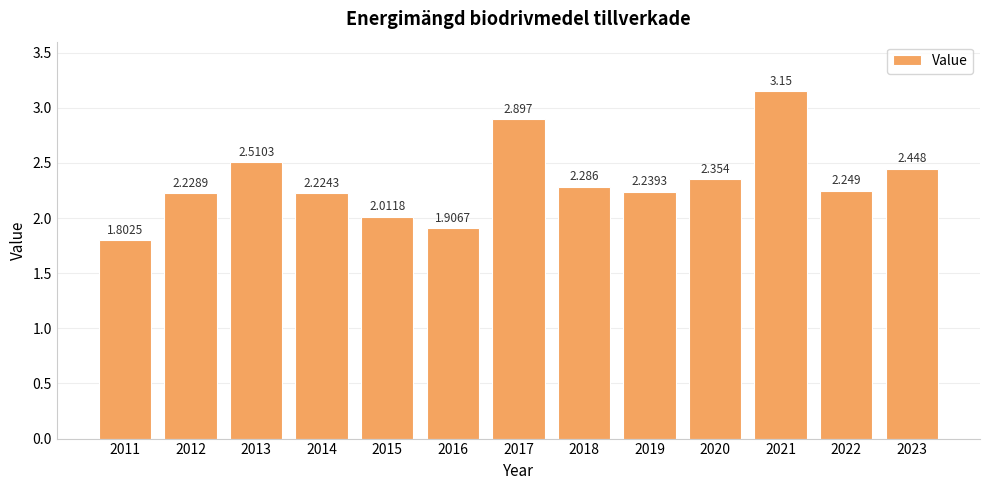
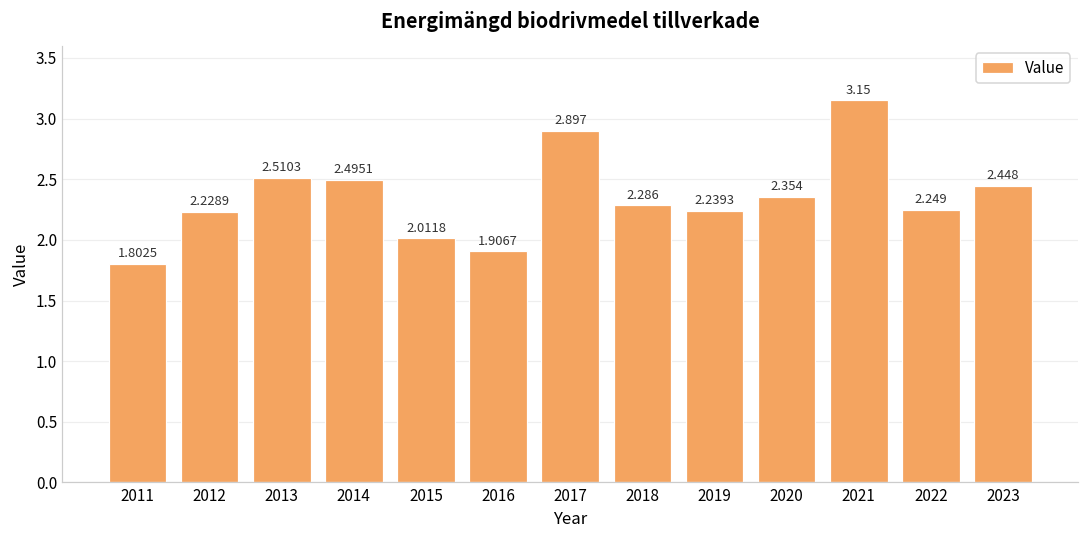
  {
    "2011": 1.8025,
    "2012": 2.2289,
    "2013": 2.5103,
-   "2014": 2.2243,
+   "2014": 2.4951,
    "2015": 2.0118,
    "2016": 1.9067,
    "2017": 2.897,
    "2018": 2.286,
    "2019": 2.2393,
    "2020": 2.354,
    "2021": 3.15,
    "2022": 2.249,
    "2023": 2.448
  }
